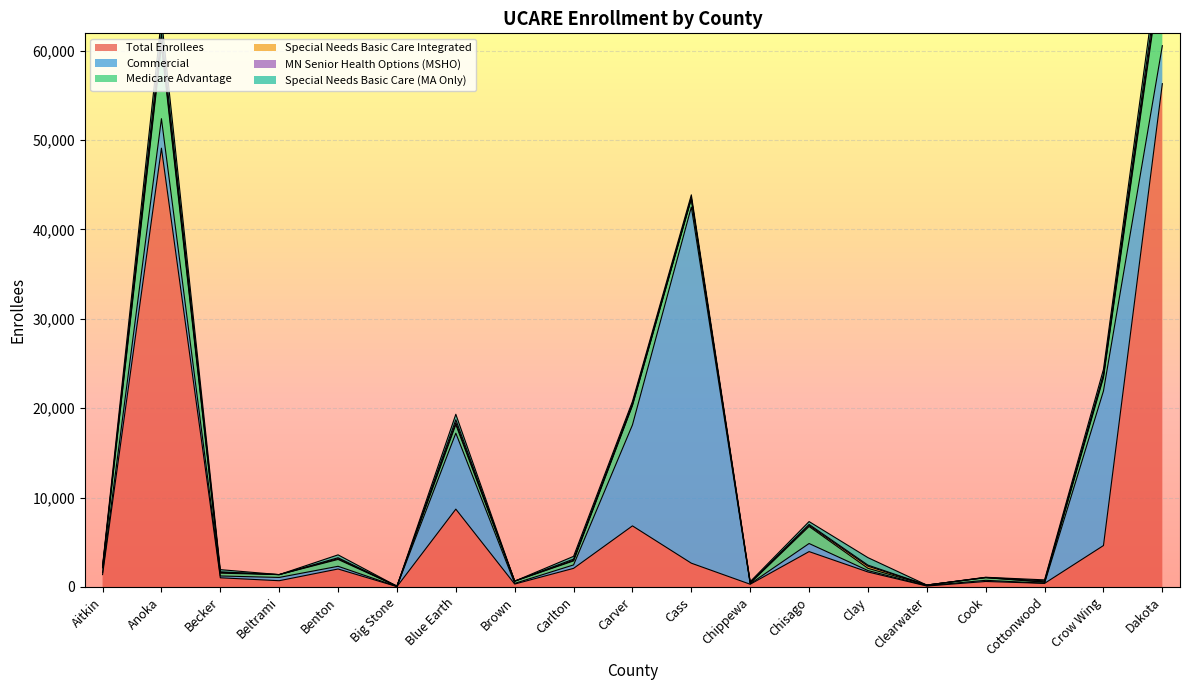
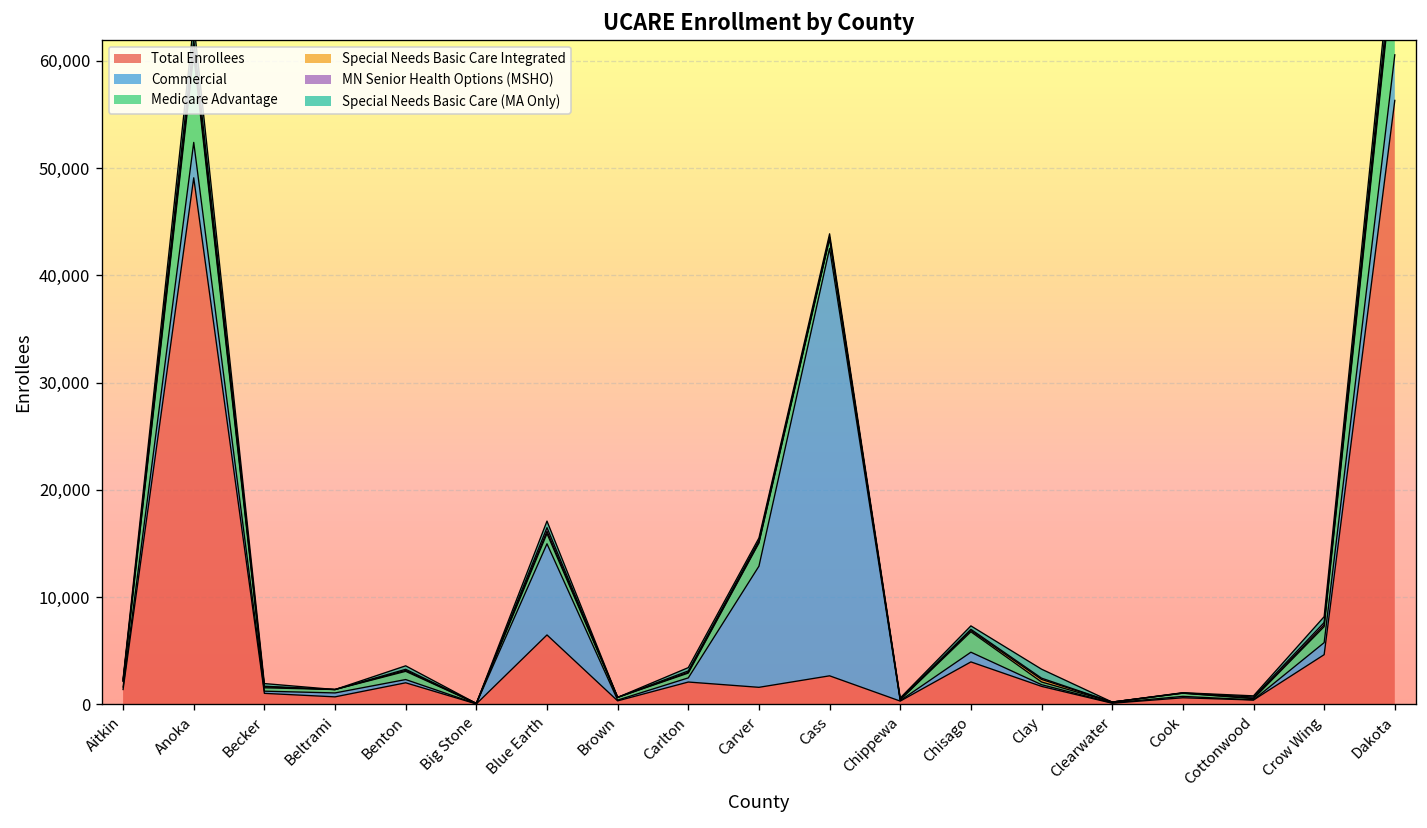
  {
    "Total Enrollees": {
      "Anoka": "49,000",
      "Beltrami": "1,000",
      "Benton": "2,000",
-     "Blue Earth": "9,000",
+     "Blue Earth": "6,000",
      "Carlton": "2,000",
-     "Carver": "7,000",
+     "Carver": "2,000",
      "Cass": "3,000",
      "Chisago": "4,000",
      "Crow Wing": "5,000",
      "Dakota": "56,000"
    },
    "Commercial": {
      "Anoka": "3,000",
      "Beltrami": "0",
      "Benton": "0",
      "Blue Earth": "8,000",
      "Carlton": "0",
      "Carver": "11,000",
      "Cass": "40,000",
      "Chisago": "1,000",
-     "Crow Wing": "17,000",
+     "Crow Wing": "1,000",
      "Dakota": "4,000"
    },
    "MN Senior Health Options (MSHO)": {
      "Anoka": "1,000",
      "Blue Earth": "0"
    }
  }
